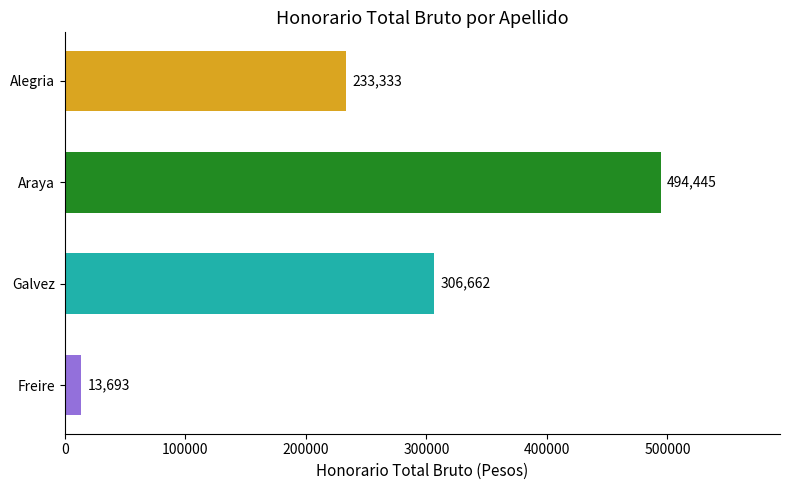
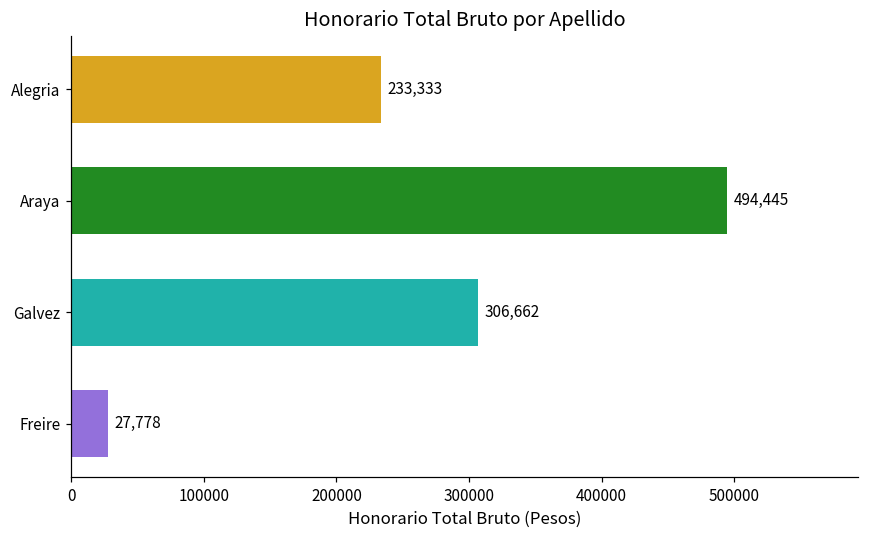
  {
    "Alegria": "233,333",
    "Araya": "494,445",
    "Galvez": "306,662",
-   "Freire": "13,693"
+   "Freire": "27,778"
  }
